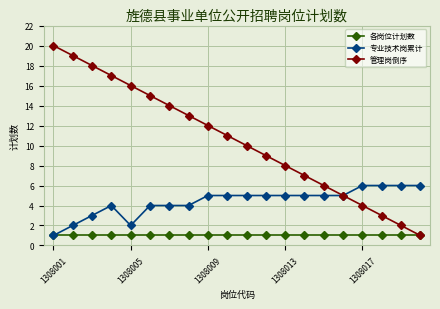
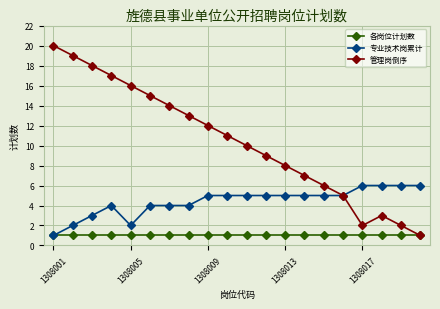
  {
    "各岗位计划数": {
      "1308005": 1,
      "1308009": 1,
      "1308013": 1,
      "1308017": 1
    },
    "专业技术岗累计": {
      "1308005": 2,
      "1308009": 5,
      "1308013": 5,
      "1308017": 6
    },
    "管理岗倒序": {
      "1308001": 20,
      "1308005": 16,
      "1308009": 12,
      "1308013": 8,
-     "1308017": 4
+     "1308017": 2
    }
  }
